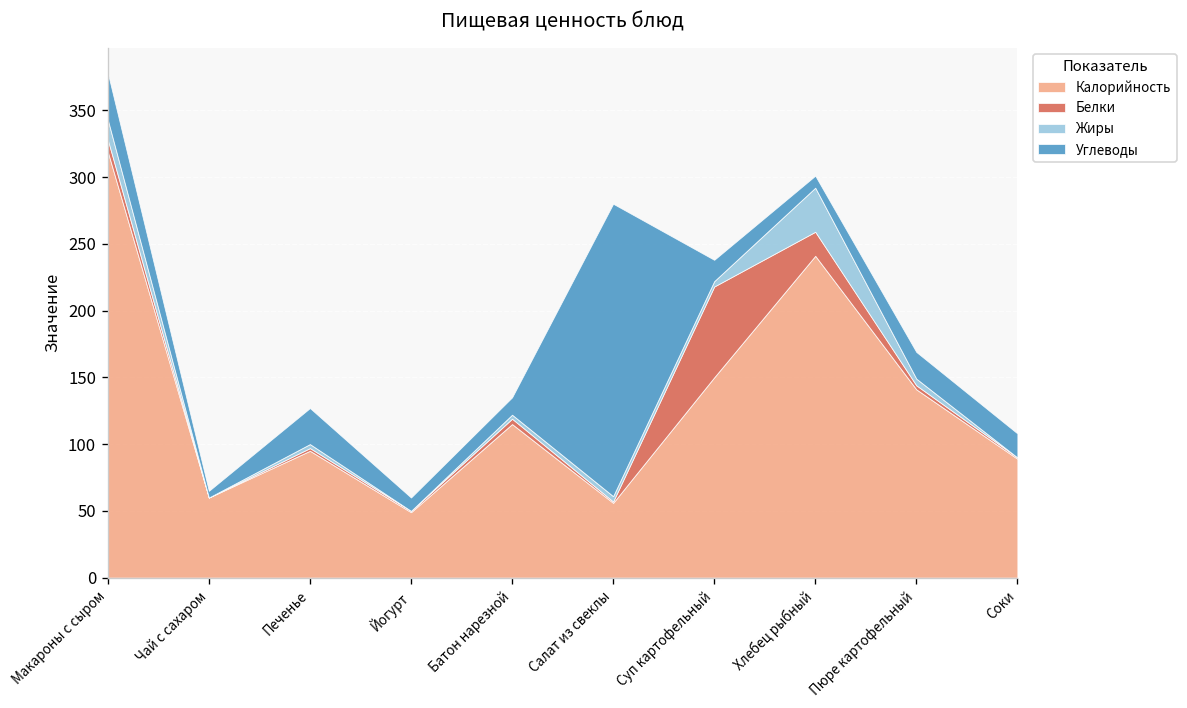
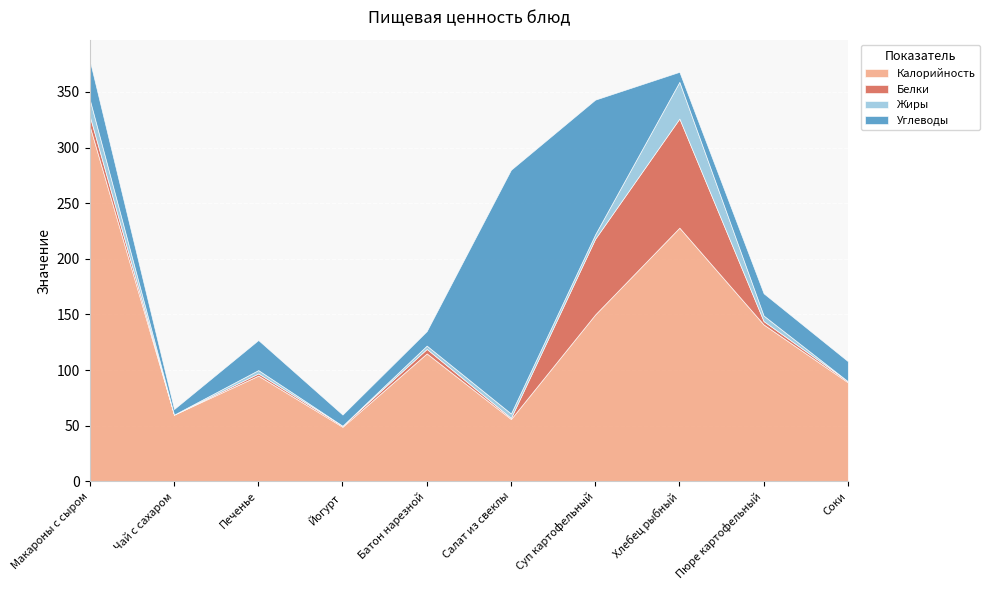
  {
    "Калорийность": {
      "Макароны с сыром": 319,
      "Батон нарезной": 115,
      "Суп картофельный": 150,
-     "Хлебец рыбный": 241,
+     "Хлебец рыбный": 228,
      "Пюре картофельный": 141
    },
    "Белки": {
      "Макароны с сыром": 9,
      "Батон нарезной": 4,
      "Суп картофельный": 68,
-     "Хлебец рыбный": 18,
+     "Хлебец рыбный": 98,
      "Пюре картофельный": 3
    },
    "Жиры": {
      "Макароны с сыром": 15,
      "Печенье": 3,
      "Батон нарезной": 3,
      "Салат из свеклы": 4,
      "Суп картофельный": 4,
      "Хлебец рыбный": 33,
      "Пюре картофельный": 5
    },
    "Углеводы": {
      "Макароны с сыром": 35,
      "Чай с сахаром": 5,
      "Печенье": 27,
      "Йогурт": 10,
      "Батон нарезной": 13,
      "Салат из свеклы": 219,
-     "Суп картофельный": 16,
+     "Суп картофельный": 121,
      "Хлебец рыбный": 9,
      "Пюре картофельный": 20,
      "Соки": 18
    }
  }
